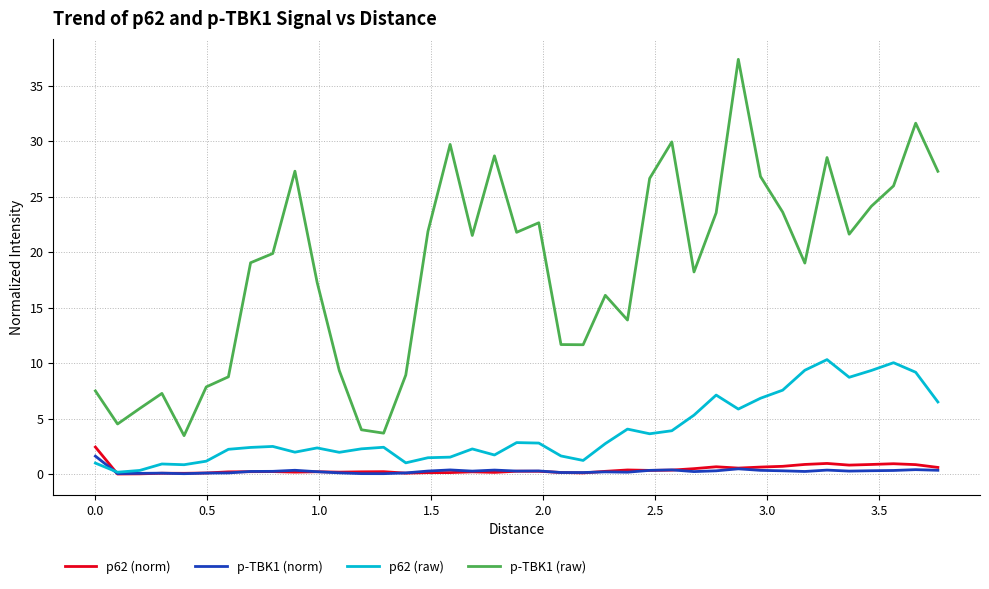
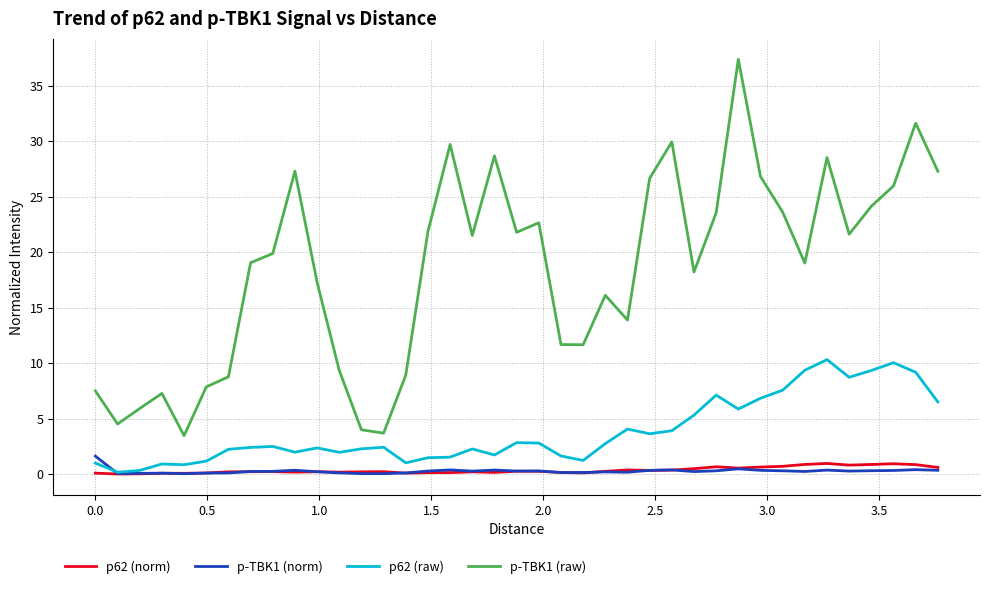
  {
    "p62 (norm)": {
-     "0.0": 2.4
+     "0.0": 0.1
    },
    "p-TBK1 (norm)": {
      "0.0": 1.6
    },
    "p62 (raw)": {
      "0.0": 1.0
    },
    "p-TBK1 (raw)": {
      "0.0": 7.5
    }
  }
